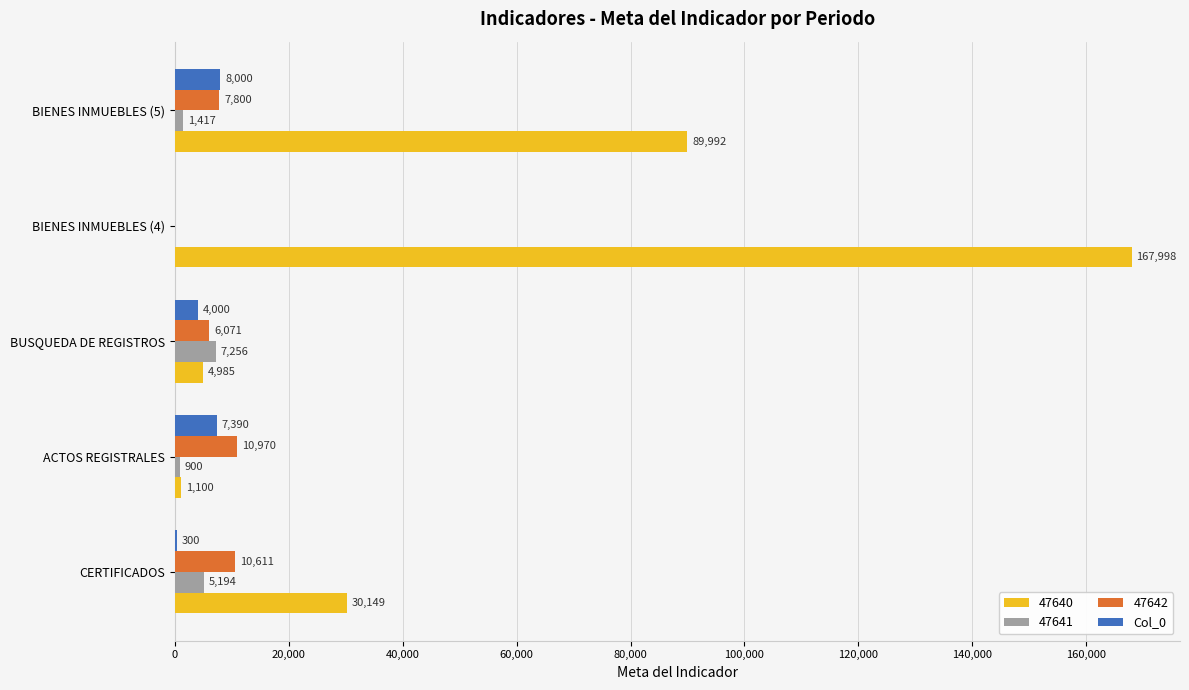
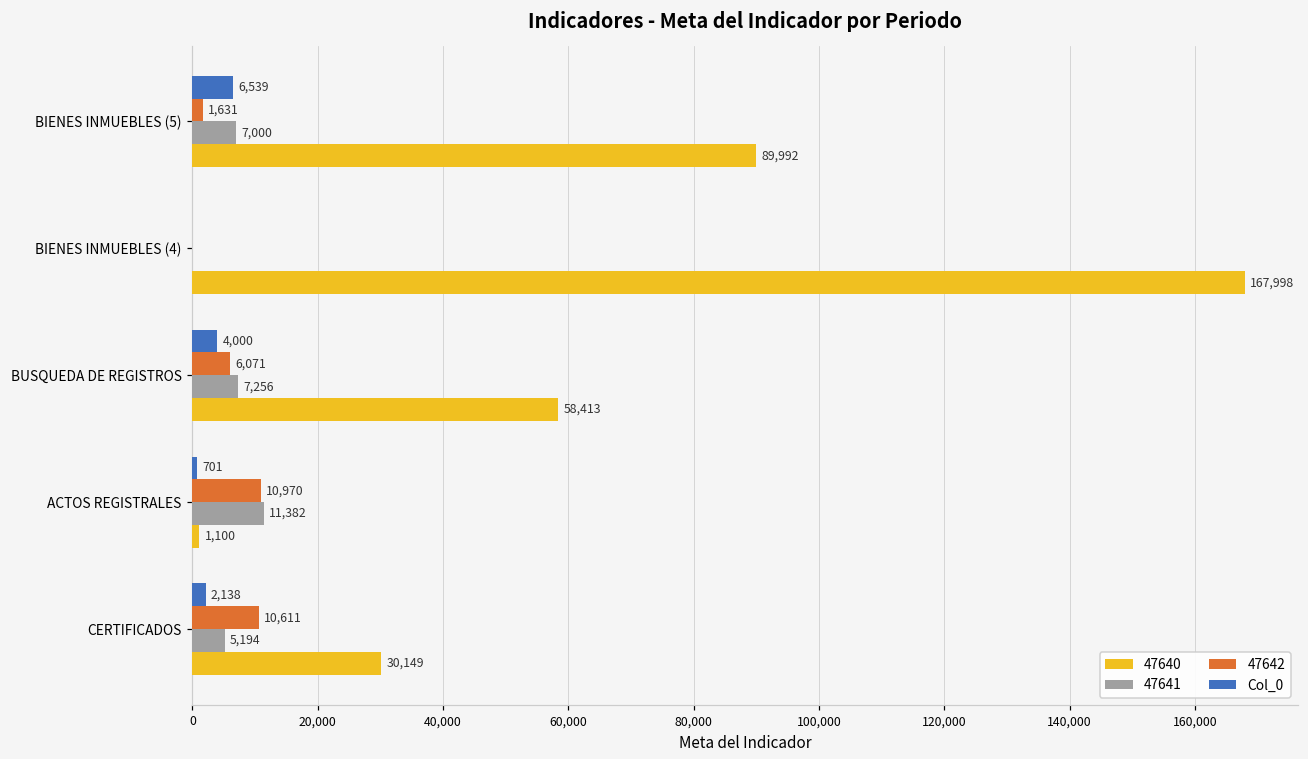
  {
    "47640": {
      "BIENES INMUEBLES (5)": "89,992",
      "BIENES INMUEBLES (4)": "167,998",
-     "BUSQUEDA DE REGISTROS": "4,985",
+     "BUSQUEDA DE REGISTROS": "58,413",
      "ACTOS REGISTRALES": "1,100",
      "CERTIFICADOS": "30,149"
    },
    "47641": {
-     "BIENES INMUEBLES (5)": "1,417",
+     "BIENES INMUEBLES (5)": "7,000",
      "BUSQUEDA DE REGISTROS": "7,256",
-     "ACTOS REGISTRALES": "900",
+     "ACTOS REGISTRALES": "11,382",
      "CERTIFICADOS": "5,194"
    },
    "47642": {
-     "BIENES INMUEBLES (5)": "7,800",
+     "BIENES INMUEBLES (5)": "1,631",
      "BUSQUEDA DE REGISTROS": "6,071",
      "ACTOS REGISTRALES": "10,970",
      "CERTIFICADOS": "10,611"
    },
    "Col_0": {
-     "BIENES INMUEBLES (5)": "8,000",
+     "BIENES INMUEBLES (5)": "6,539",
      "BUSQUEDA DE REGISTROS": "4,000",
-     "ACTOS REGISTRALES": "7,390",
-     "CERTIFICADOS": "300"
+     "ACTOS REGISTRALES": "701",
+     "CERTIFICADOS": "2,138"
    }
  }
